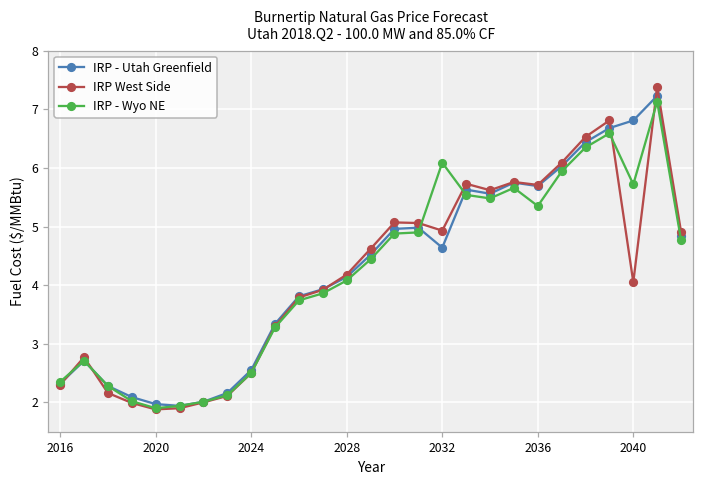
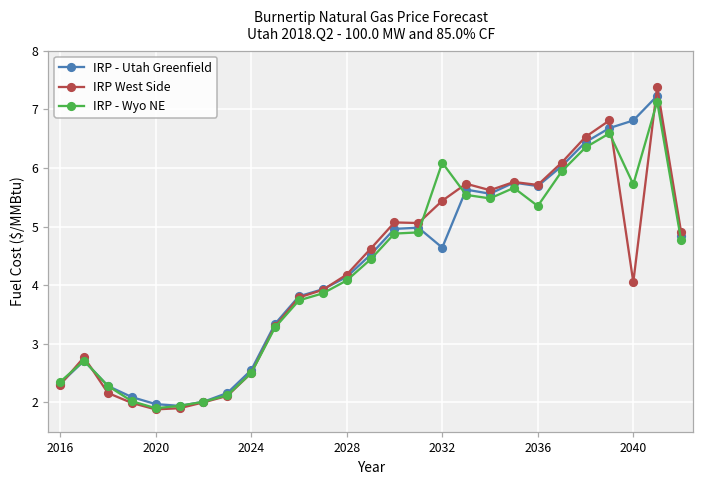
  {
    "IRP - Utah Greenfield": {
      "2020": 2.0,
      "2024": 2.6,
      "2032": 4.6,
      "2040": 6.8
    },
    "IRP West Side": {
-     "2032": 4.9,
+     "2032": 5.4,
      "2040": 4.1
    },
    "IRP - Wyo NE": {
      "2028": 4.1,
      "2032": 6.1,
      "2036": 5.4,
      "2040": 5.7
    }
  }
